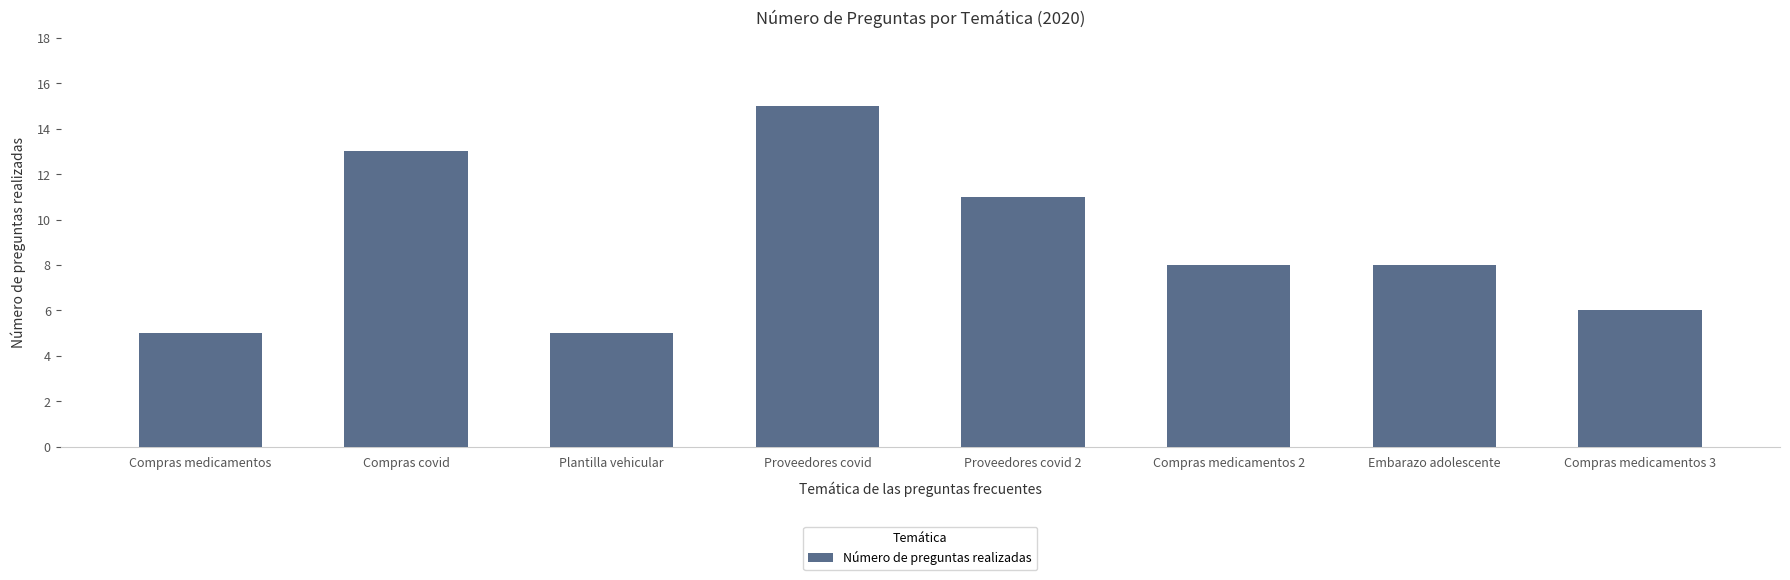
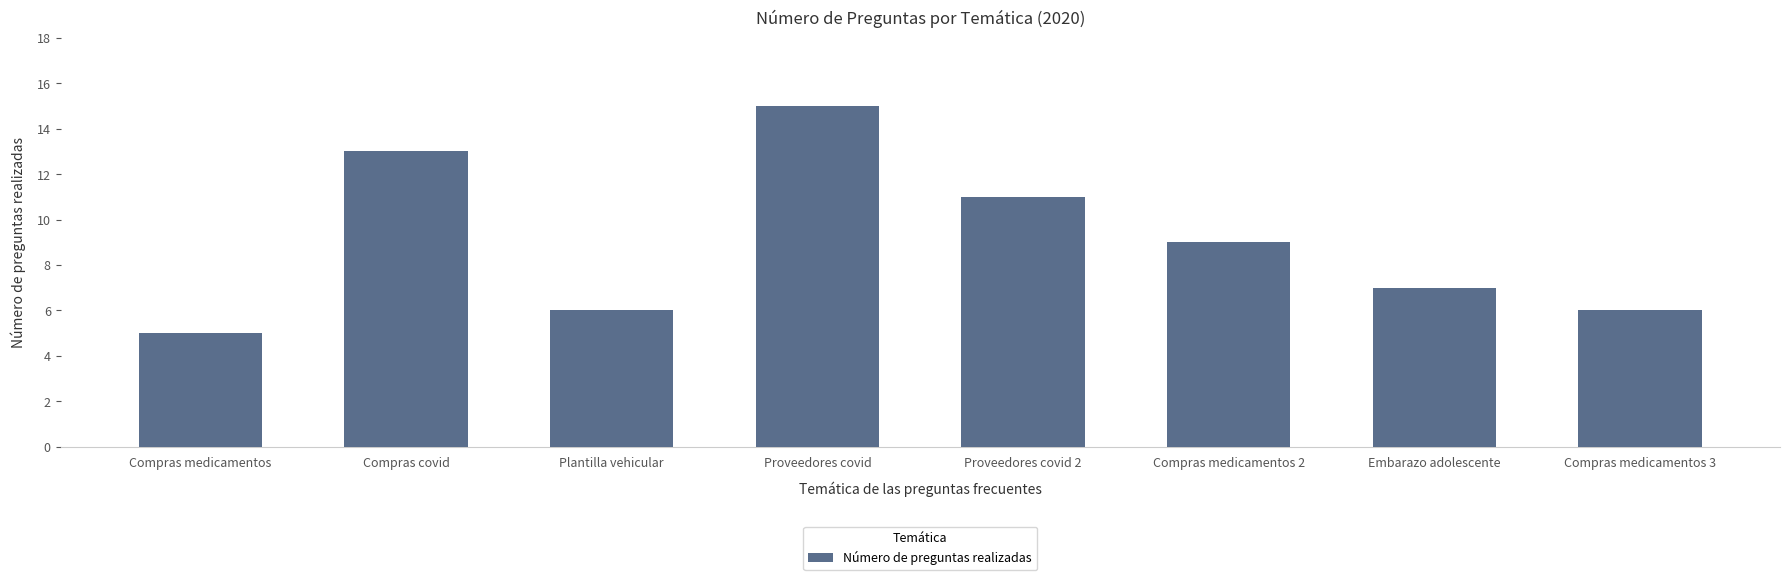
  {
    "Compras medicamentos": 5,
    "Compras covid": 13,
-   "Plantilla vehicular": 5,
+   "Plantilla vehicular": 6,
    "Proveedores covid": 15,
    "Proveedores covid 2": 11,
-   "Compras medicamentos 2": 8,
-   "Embarazo adolescente": 8,
+   "Compras medicamentos 2": 9,
+   "Embarazo adolescente": 7,
    "Compras medicamentos 3": 6
  }
